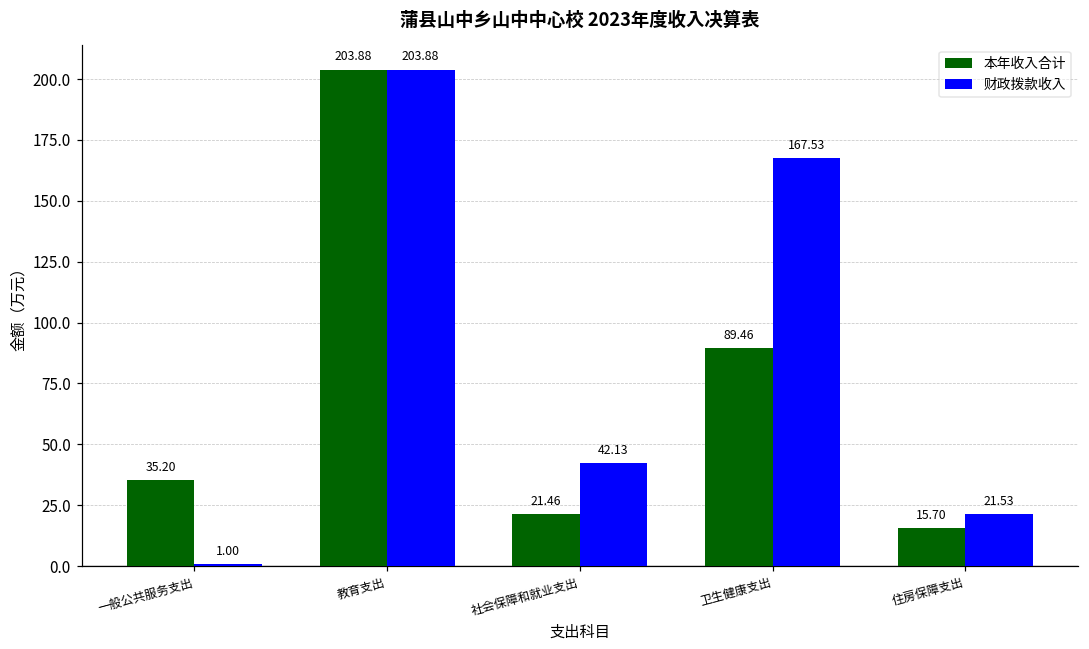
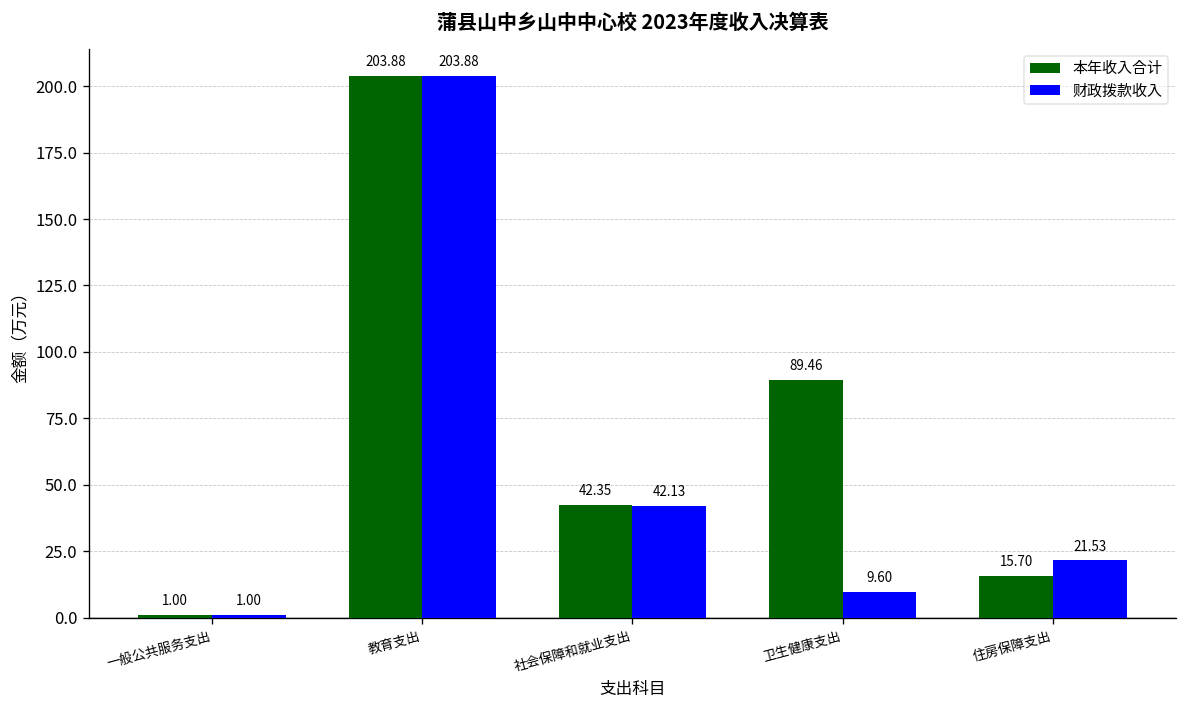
  {
    "本年收入合计": {
-     "一般公共服务支出": 35.20,
+     "一般公共服务支出": 1.00,
      "教育支出": 203.88,
-     "社会保障和就业支出": 21.46,
+     "社会保障和就业支出": 42.35,
      "卫生健康支出": 89.46,
      "住房保障支出": 15.70
    },
    "财政拨款收入": {
      "一般公共服务支出": 1.00,
      "教育支出": 203.88,
      "社会保障和就业支出": 42.13,
-     "卫生健康支出": 167.53,
+     "卫生健康支出": 9.60,
      "住房保障支出": 21.53
    }
  }
